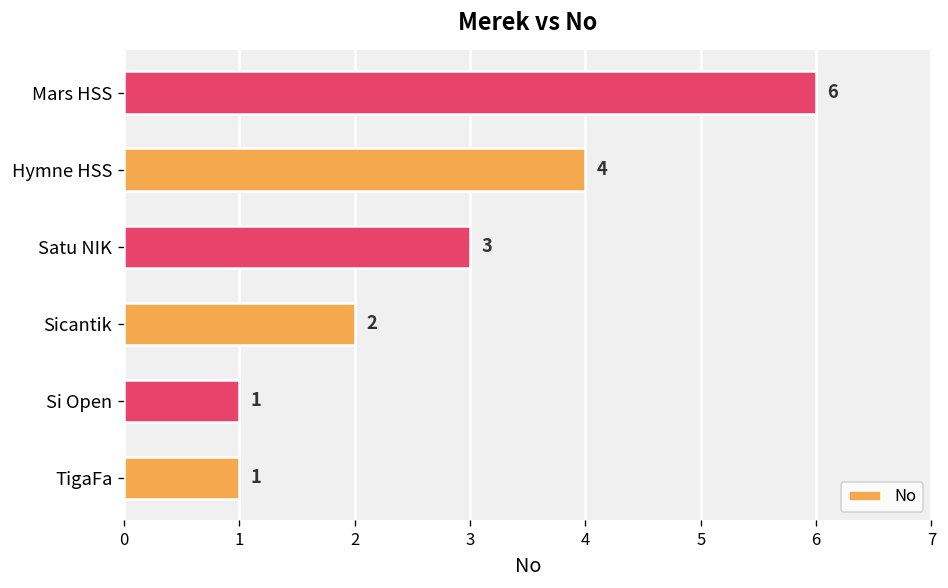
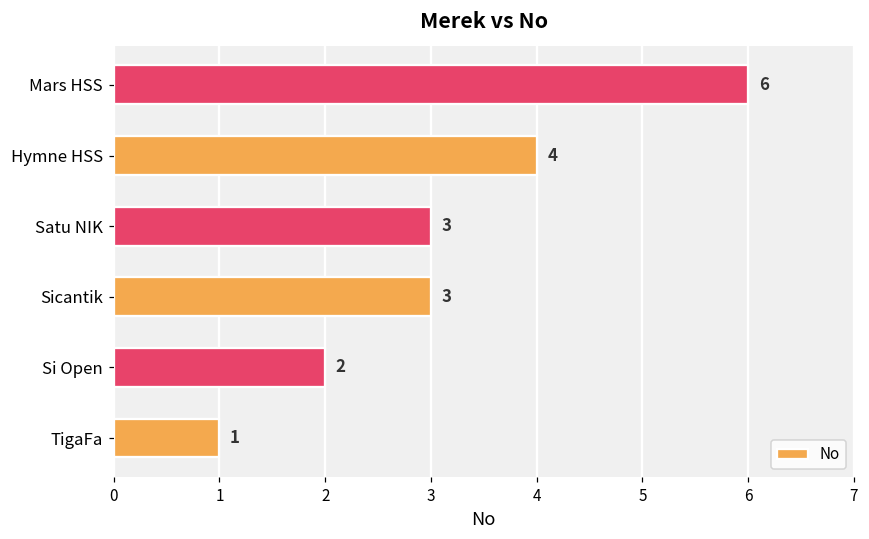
  {
    "Mars HSS": 6,
    "Hymne HSS": 4,
    "Satu NIK": 3,
-   "Sicantik": 2,
-   "Si Open": 1,
+   "Sicantik": 3,
+   "Si Open": 2,
    "TigaFa": 1
  }
